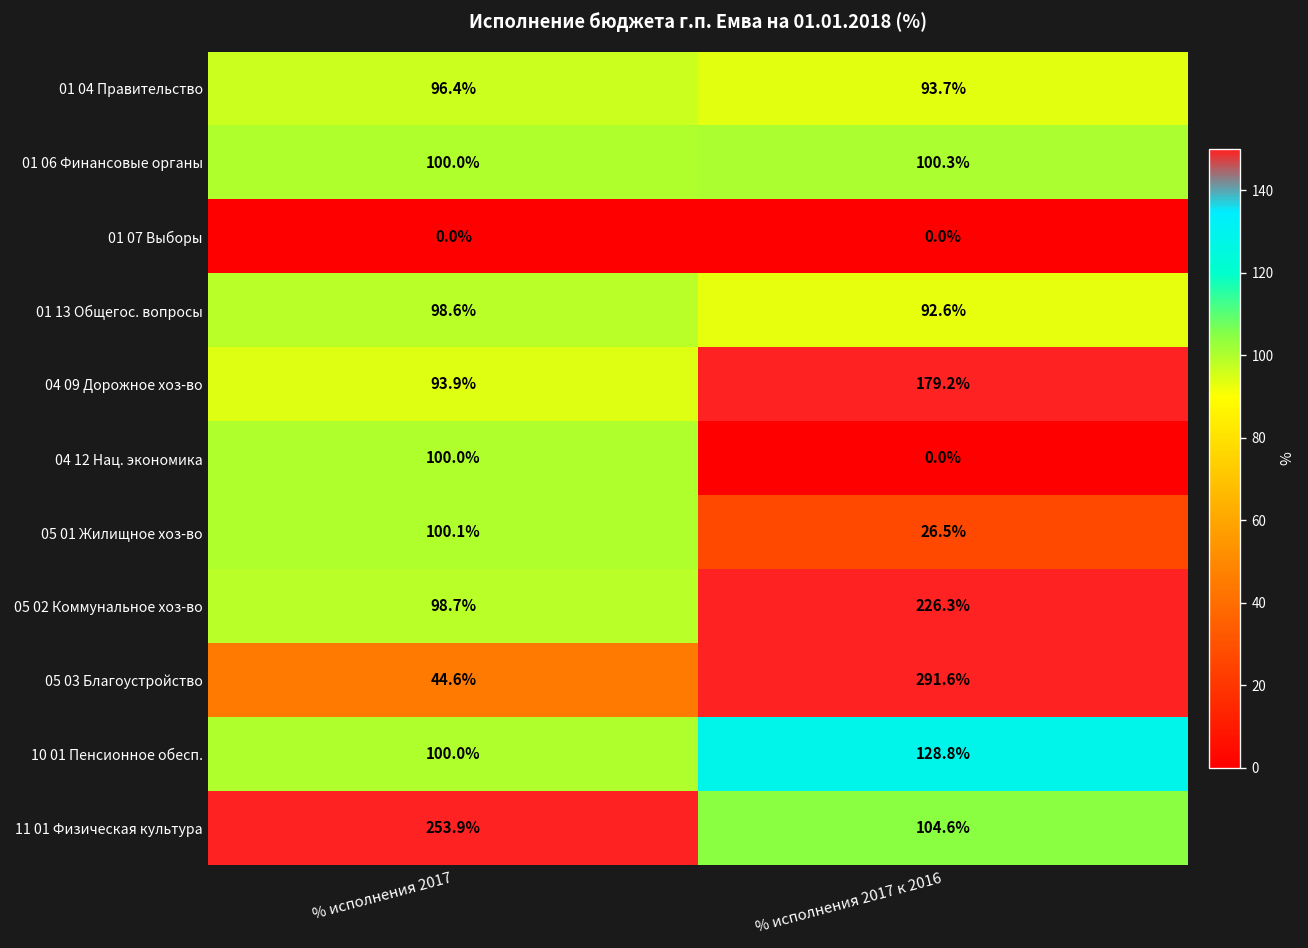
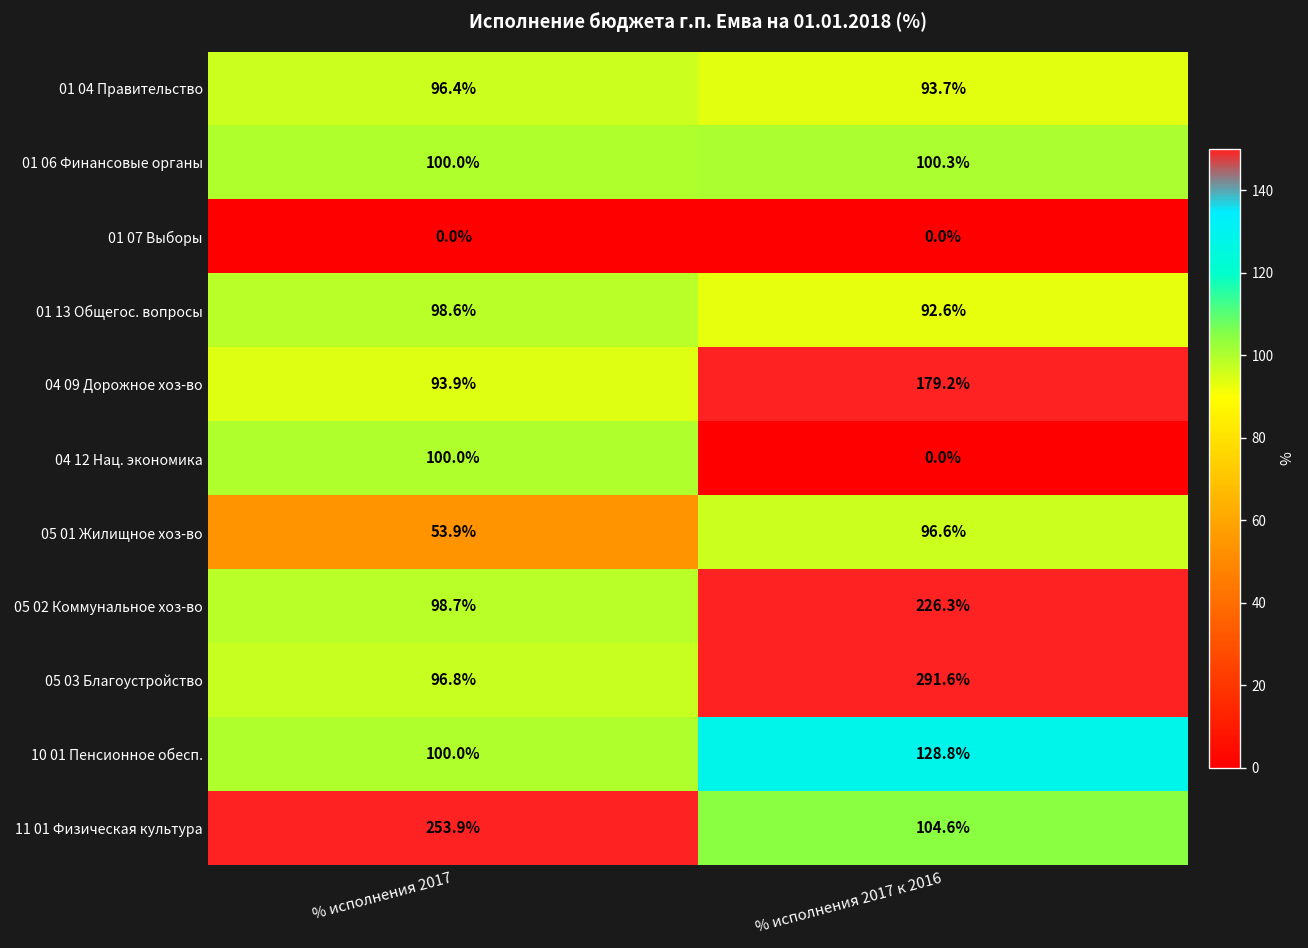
  {
    "01 04 Правительство": {
      "% исполнения 2017": "96.4%",
      "% исполнения 2017 к 2016": "93.7%"
    },
    "01 06 Финансовые органы": {
      "% исполнения 2017": "100.0%",
      "% исполнения 2017 к 2016": "100.3%"
    },
    "01 07 Выборы": {
      "% исполнения 2017": "0.0%",
      "% исполнения 2017 к 2016": "0.0%"
    },
    "01 13 Общегос. вопросы": {
      "% исполнения 2017": "98.6%",
      "% исполнения 2017 к 2016": "92.6%"
    },
    "04 09 Дорожное хоз-во": {
      "% исполнения 2017": "93.9%",
      "% исполнения 2017 к 2016": "179.2%"
    },
    "04 12 Нац. экономика": {
      "% исполнения 2017": "100.0%",
      "% исполнения 2017 к 2016": "0.0%"
    },
    "05 01 Жилищное хоз-во": {
-     "% исполнения 2017": "100.1%",
-     "% исполнения 2017 к 2016": "26.5%"
+     "% исполнения 2017": "53.9%",
+     "% исполнения 2017 к 2016": "96.6%"
    },
    "05 02 Коммунальное хоз-во": {
      "% исполнения 2017": "98.7%",
      "% исполнения 2017 к 2016": "226.3%"
    },
    "05 03 Благоустройство": {
-     "% исполнения 2017": "44.6%",
+     "% исполнения 2017": "96.8%",
      "% исполнения 2017 к 2016": "291.6%"
    },
    "10 01 Пенсионное обесп.": {
      "% исполнения 2017": "100.0%",
      "% исполнения 2017 к 2016": "128.8%"
    },
    "11 01 Физическая культура": {
      "% исполнения 2017": "253.9%",
      "% исполнения 2017 к 2016": "104.6%"
    }
  }
